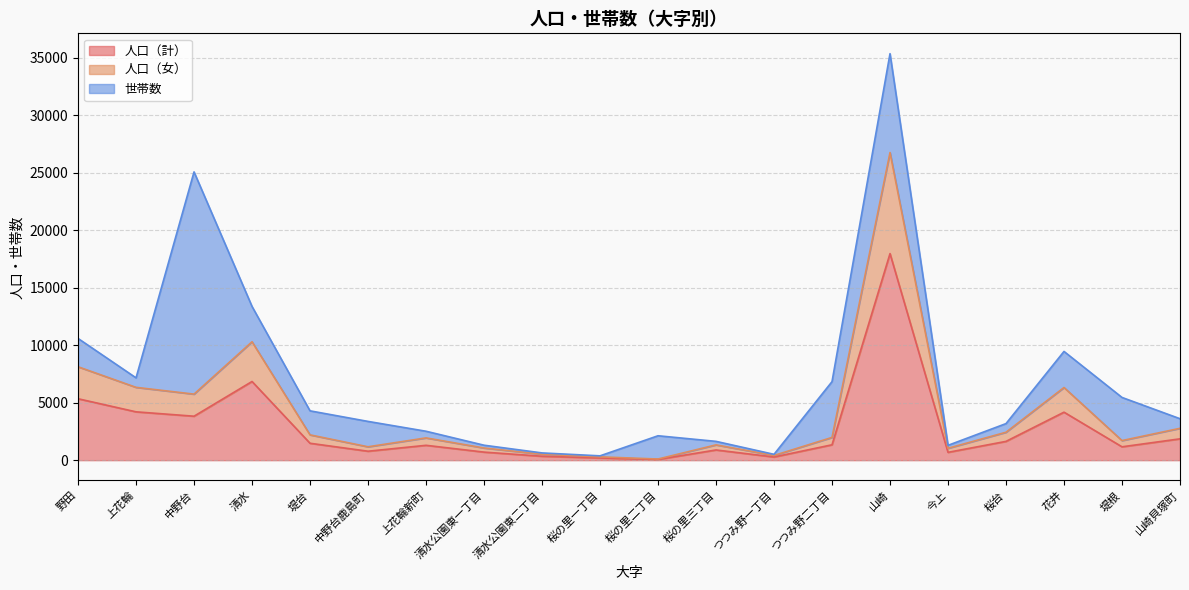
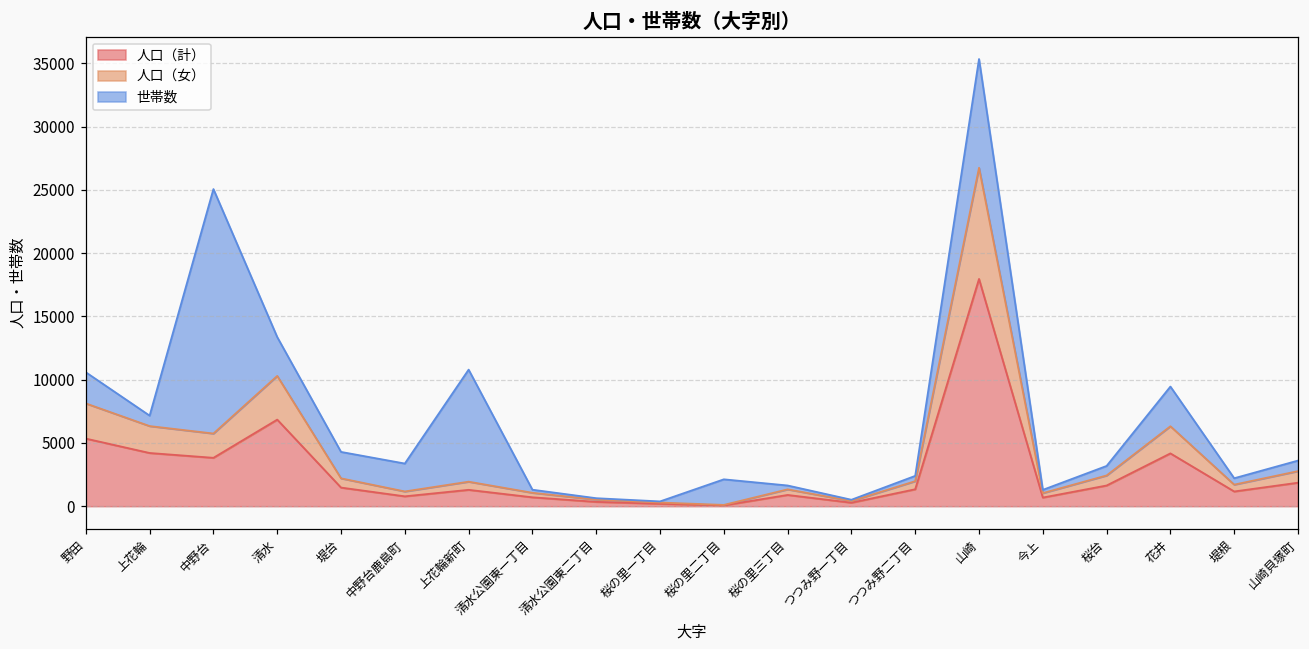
  {
    "世帯数": {
      "野田": 2500,
      "上花輪": 800,
      "中野台": 19300,
      "清水": 3100,
      "堤台": 2100,
      "中野台鹿島町": 2200,
-     "上花輪新町": 600,
+     "上花輪新町": 8900,
      "清水公園東一丁目": 200,
      "桜の里二丁目": 2000,
      "桜の里三丁目": 300,
-     "つつみ野二丁目": 4900,
+     "つつみ野二丁目": 400,
      "山崎": 8600,
      "今上": 300,
      "桜台": 800,
      "花井": 3100,
-     "堤根": 3800,
+     "堤根": 500,
      "山崎貝塚町": 800
    }
  }
